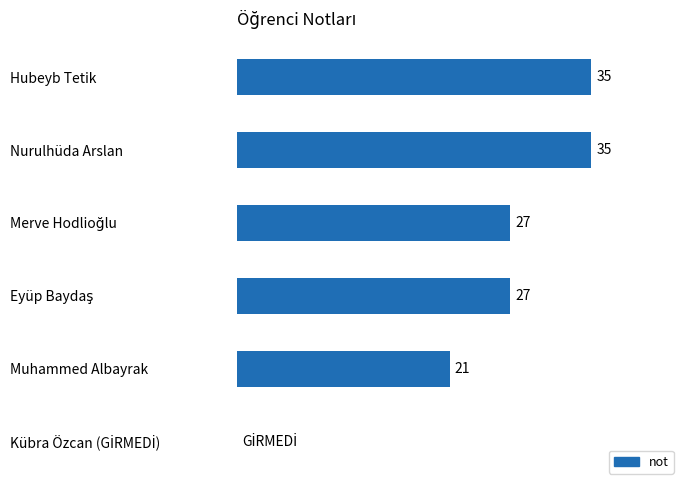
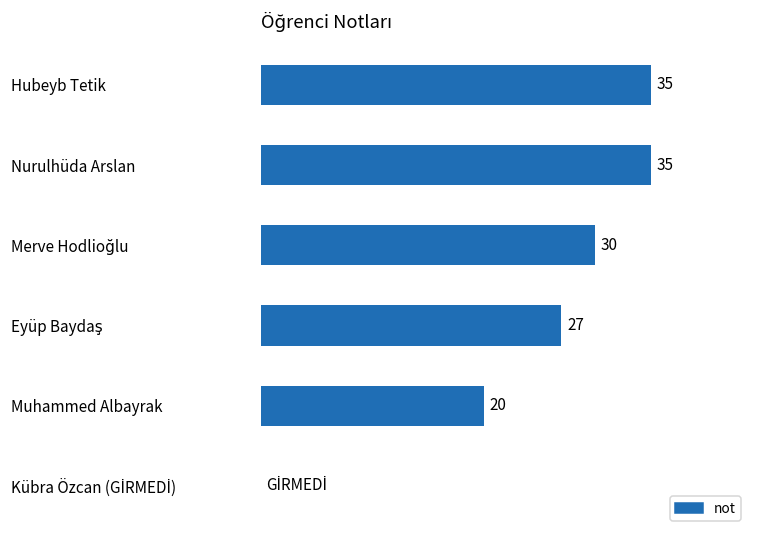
  {
    "Hubeyb Tetik": 35,
    "Nurulhüda Arslan": 35,
-   "Merve Hodlioğlu": 27,
+   "Merve Hodlioğlu": 30,
    "Eyüp Baydaş": 27,
-   "Muhammed Albayrak": 21
+   "Muhammed Albayrak": 20
  }
